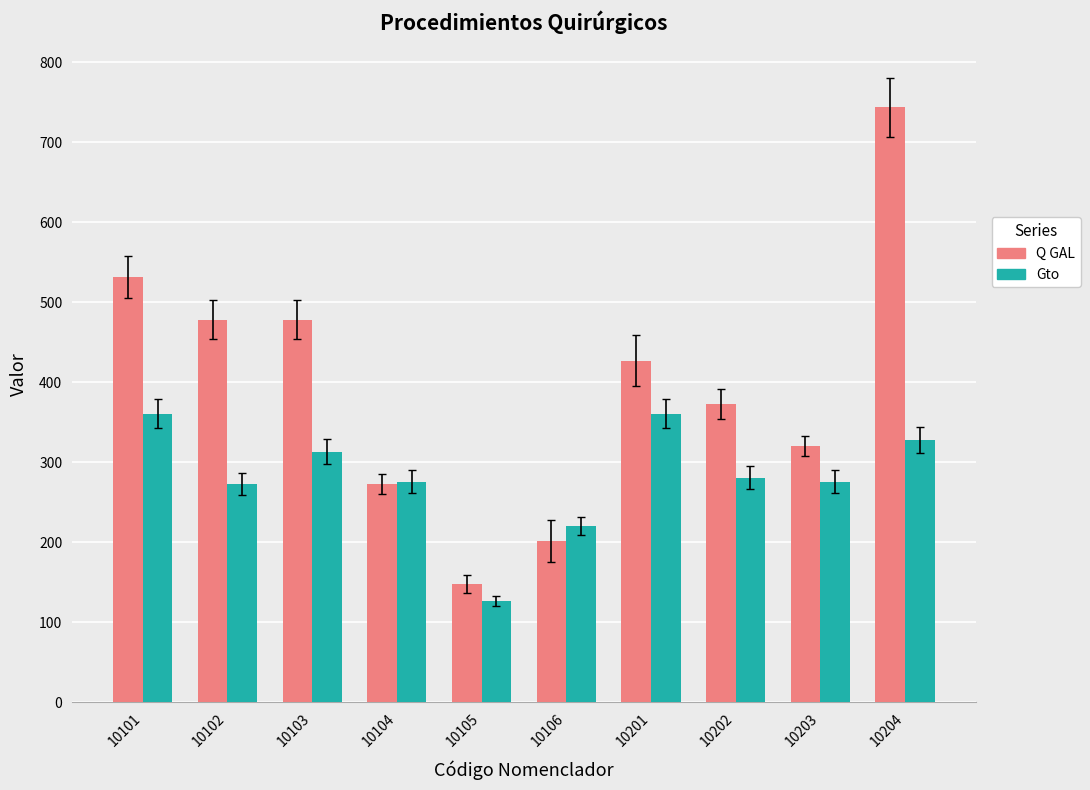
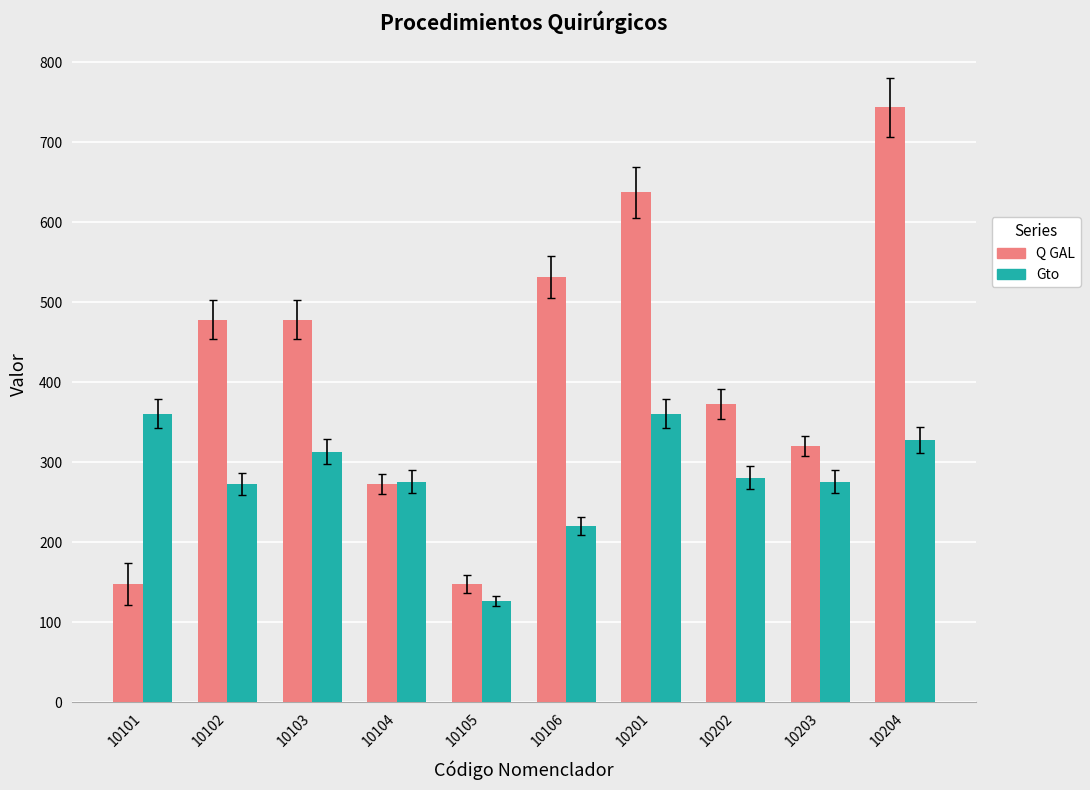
  {
    "Q GAL": {
-     "10101": 530,
+     "10101": 150,
      "10102": 480,
      "10103": 480,
      "10104": 270,
      "10105": 150,
-     "10106": 200,
-     "10201": 430,
+     "10106": 530,
+     "10201": 640,
      "10202": 370,
      "10203": 320,
      "10204": 740
    }
  }
